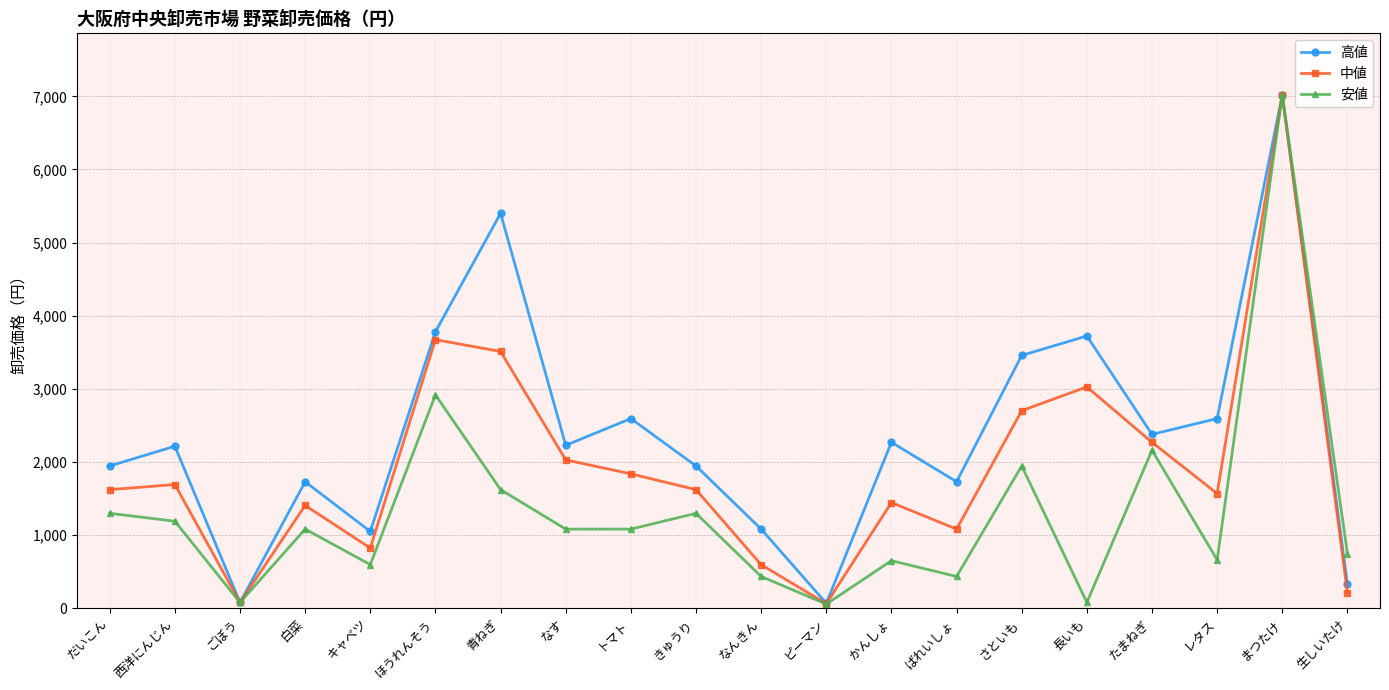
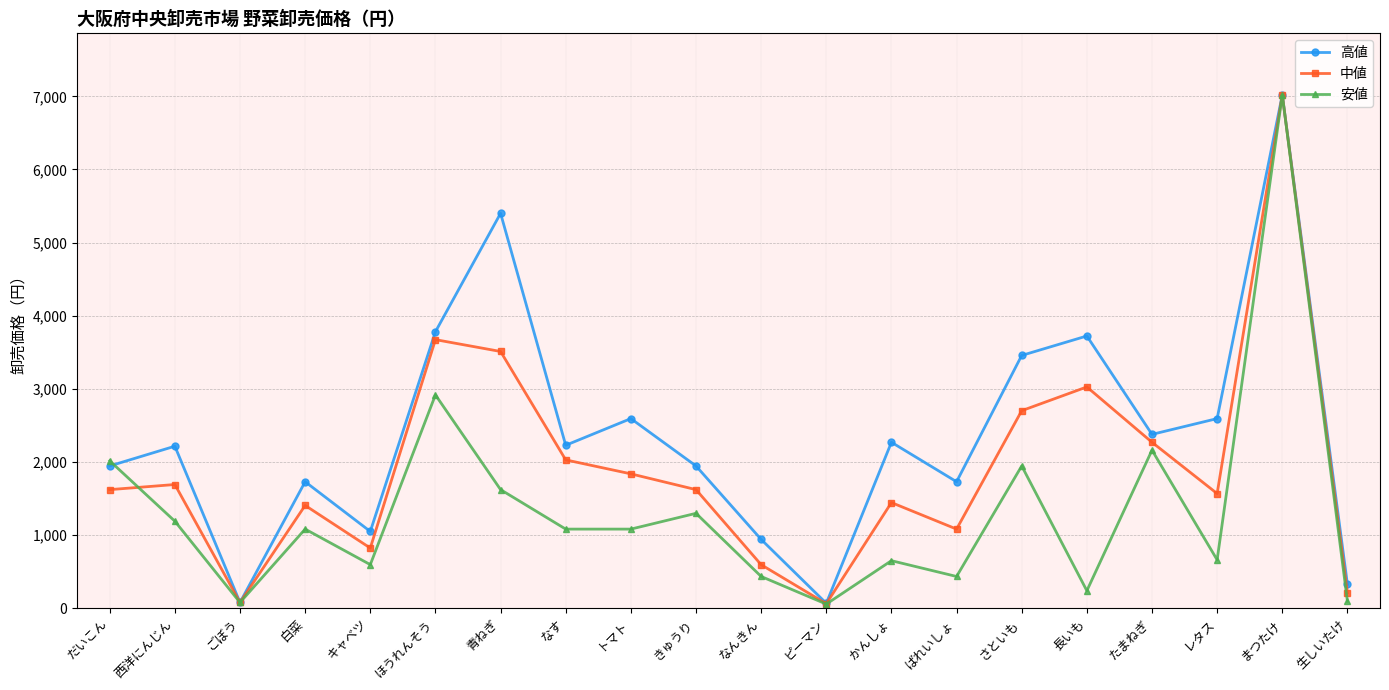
  {
    "高値": {
      "だいこん": "1,900",
      "西洋にんじん": "2,200",
      "白菜": "1,700",
      "キャベツ": "1,000",
      "ほうれんそう": "3,800",
      "青ねぎ": "5,400",
      "なす": "2,200",
      "トマト": "2,600",
      "きゅうり": "1,900",
-     "なんきん": "1,100",
+     "なんきん": "900",
      "かんしょ": "2,300",
      "ばれいしょ": "1,700",
      "さといも": "3,500",
      "長いも": "3,700",
      "たまねぎ": "2,400",
      "レタス": "2,600",
      "生しいたけ": "300"
    },
    "中値": {
      "だいこん": "1,600",
      "西洋にんじん": "1,700",
      "白菜": "1,400",
      "キャベツ": "800",
      "ほうれんそう": "3,700",
      "青ねぎ": "3,500",
      "なす": "2,000",
      "トマト": "1,800",
      "きゅうり": "1,600",
      "なんきん": "600",
      "かんしょ": "1,400",
      "ばれいしょ": "1,100",
      "さといも": "2,700",
      "長いも": "3,000",
      "たまねぎ": "2,300",
      "レタス": "1,600",
      "生しいたけ": "200"
    },
    "安値": {
-     "だいこん": "1,300",
+     "だいこん": "2,000",
      "西洋にんじん": "1,200",
      "白菜": "1,100",
      "キャベツ": "600",
      "ほうれんそう": "2,900",
      "青ねぎ": "1,600",
      "なす": "1,100",
      "トマト": "1,100",
      "きゅうり": "1,300",
      "なんきん": "400",
      "かんしょ": "600",
      "ばれいしょ": "400",
      "さといも": "1,900",
-     "長いも": "100",
+     "長いも": "200",
      "たまねぎ": "2,200",
      "レタス": "700",
-     "生しいたけ": "700"
+     "生しいたけ": "100"
    }
  }
